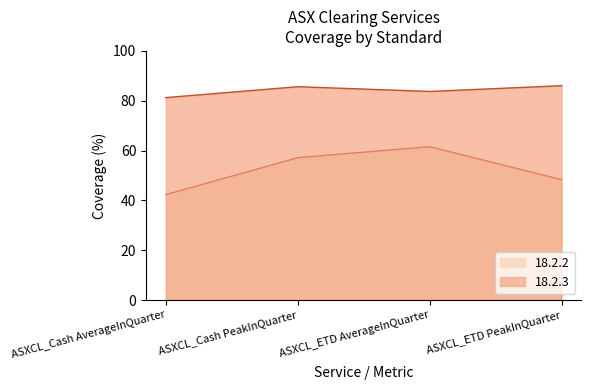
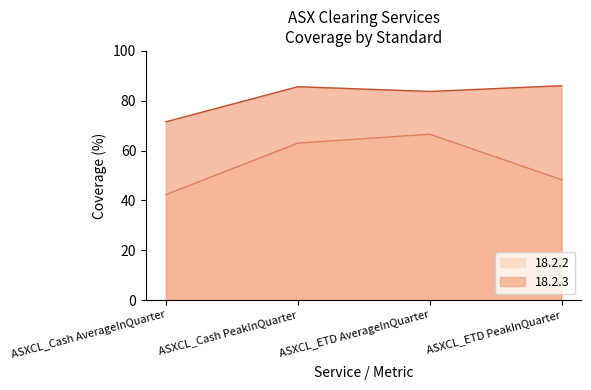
  {
    "18.2.2": {
      "ASXCL_Cash AverageInQuarter": 42,
-     "ASXCL_Cash PeakInQuarter": 57,
-     "ASXCL_ETD AverageInQuarter": 62,
+     "ASXCL_Cash PeakInQuarter": 63,
+     "ASXCL_ETD AverageInQuarter": 67,
      "ASXCL_ETD PeakInQuarter": 48
    },
    "18.2.3": {
-     "ASXCL_Cash AverageInQuarter": 81,
+     "ASXCL_Cash AverageInQuarter": 72,
      "ASXCL_Cash PeakInQuarter": 86,
      "ASXCL_ETD AverageInQuarter": 84,
      "ASXCL_ETD PeakInQuarter": 86
    }
  }
